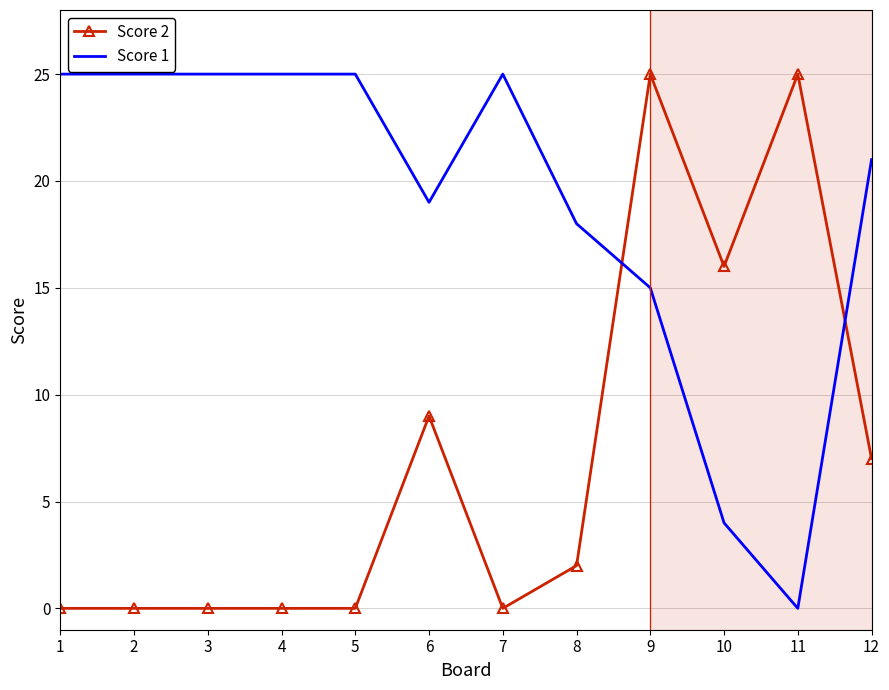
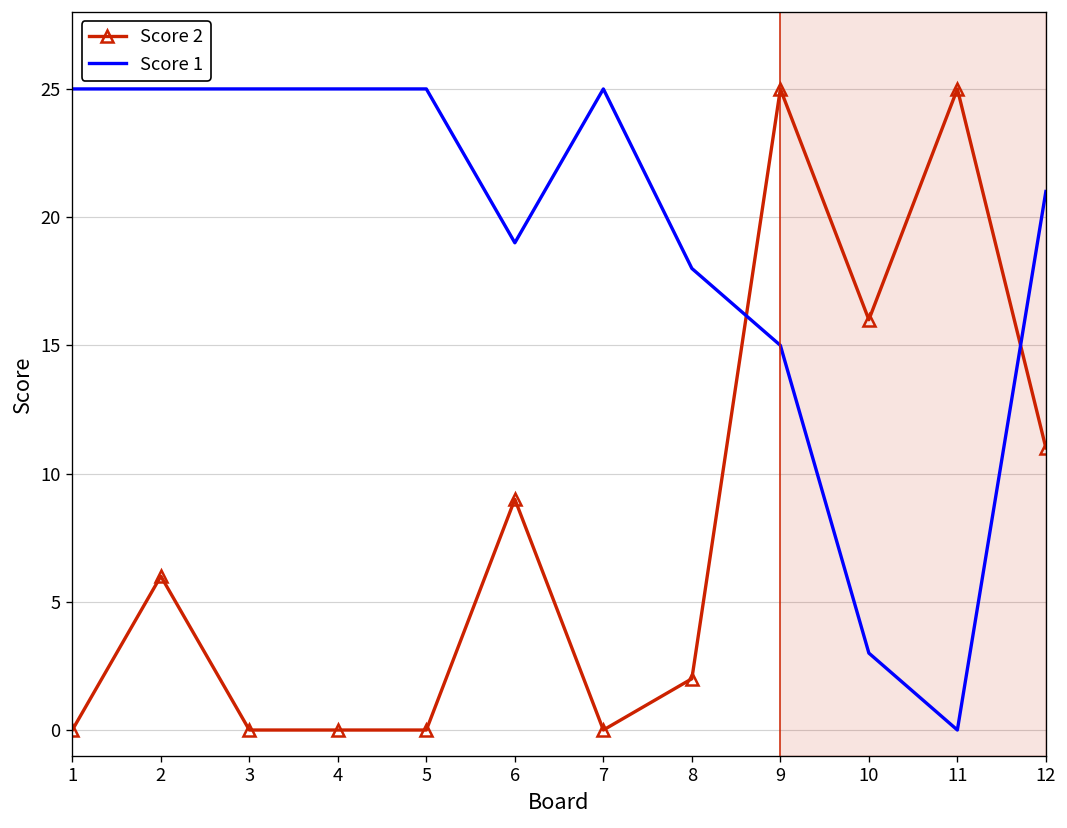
  {
    "Score 2": {
      "1": 0,
-     "2": 0,
+     "2": 6,
      "3": 0,
      "4": 0,
      "5": 0,
      "6": 9,
      "7": 0,
      "8": 2,
      "9": 25,
      "10": 16,
      "11": 25,
-     "12": 7
+     "12": 11
    },
    "Score 1": {
      "1": 25,
      "2": 25,
      "3": 25,
      "4": 25,
      "5": 25,
      "6": 19,
      "7": 25,
      "8": 18,
      "9": 15,
-     "10": 4,
+     "10": 3,
      "11": 0,
      "12": 21
    }
  }
